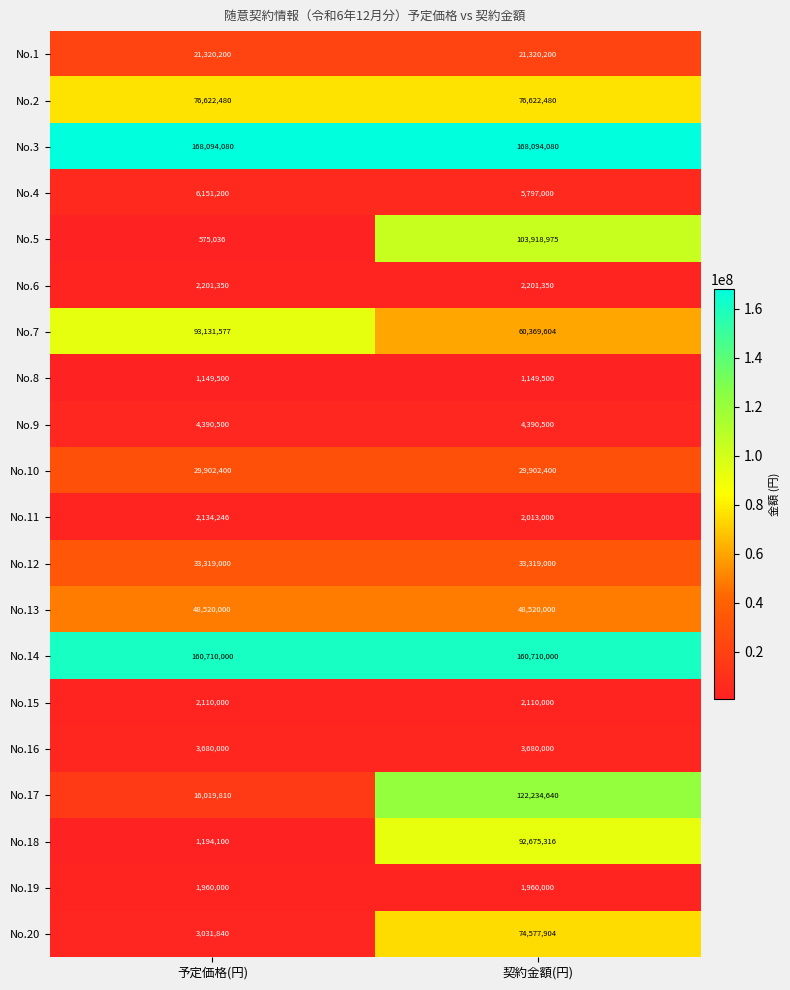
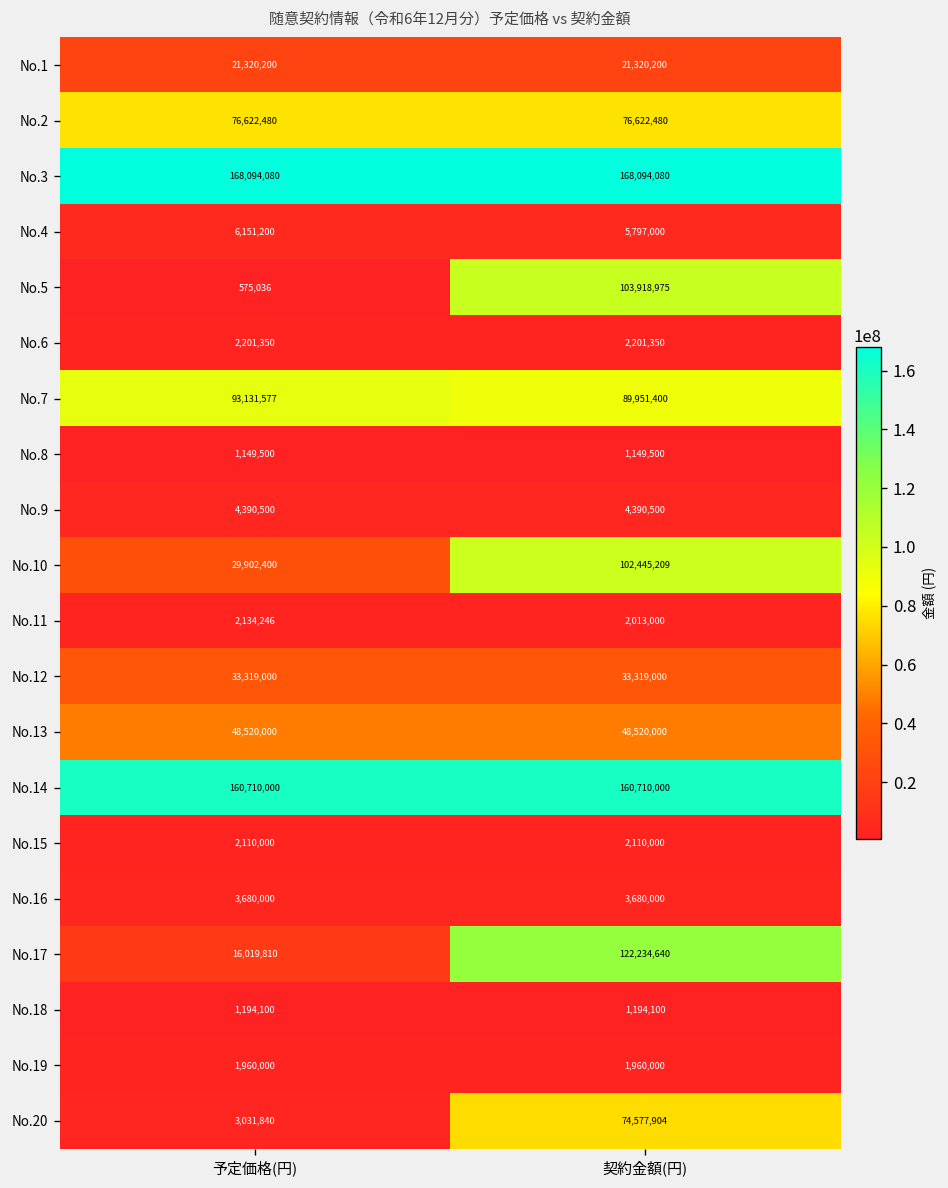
  {
    "No.1": {
      "予定価格(円)": "21,320,200",
      "契約金額(円)": "21,320,200"
    },
    "No.2": {
      "予定価格(円)": "76,622,480",
      "契約金額(円)": "76,622,480"
    },
    "No.3": {
      "予定価格(円)": "168,094,080",
      "契約金額(円)": "168,094,080"
    },
    "No.4": {
      "予定価格(円)": "6,151,200",
      "契約金額(円)": "5,797,000"
    },
    "No.5": {
      "予定価格(円)": "575,036",
      "契約金額(円)": "103,918,975"
    },
    "No.6": {
      "予定価格(円)": "2,201,350",
      "契約金額(円)": "2,201,350"
    },
    "No.7": {
      "予定価格(円)": "93,131,577",
-     "契約金額(円)": "60,369,604"
+     "契約金額(円)": "89,951,400"
    },
    "No.8": {
      "予定価格(円)": "1,149,500",
      "契約金額(円)": "1,149,500"
    },
    "No.9": {
      "予定価格(円)": "4,390,500",
      "契約金額(円)": "4,390,500"
    },
    "No.10": {
      "予定価格(円)": "29,902,400",
-     "契約金額(円)": "29,902,400"
+     "契約金額(円)": "102,445,209"
    },
    "No.11": {
      "予定価格(円)": "2,134,246",
      "契約金額(円)": "2,013,000"
    },
    "No.12": {
      "予定価格(円)": "33,319,000",
      "契約金額(円)": "33,319,000"
    },
    "No.13": {
      "予定価格(円)": "48,520,000",
      "契約金額(円)": "48,520,000"
    },
    "No.14": {
      "予定価格(円)": "160,710,000",
      "契約金額(円)": "160,710,000"
    },
    "No.15": {
      "予定価格(円)": "2,110,000",
      "契約金額(円)": "2,110,000"
    },
    "No.16": {
      "予定価格(円)": "3,680,000",
      "契約金額(円)": "3,680,000"
    },
    "No.17": {
      "予定価格(円)": "16,019,810",
      "契約金額(円)": "122,234,640"
    },
    "No.18": {
      "予定価格(円)": "1,194,100",
-     "契約金額(円)": "92,675,316"
+     "契約金額(円)": "1,194,100"
    },
    "No.19": {
      "予定価格(円)": "1,960,000",
      "契約金額(円)": "1,960,000"
    },
    "No.20": {
      "予定価格(円)": "3,031,840",
      "契約金額(円)": "74,577,904"
    }
  }
